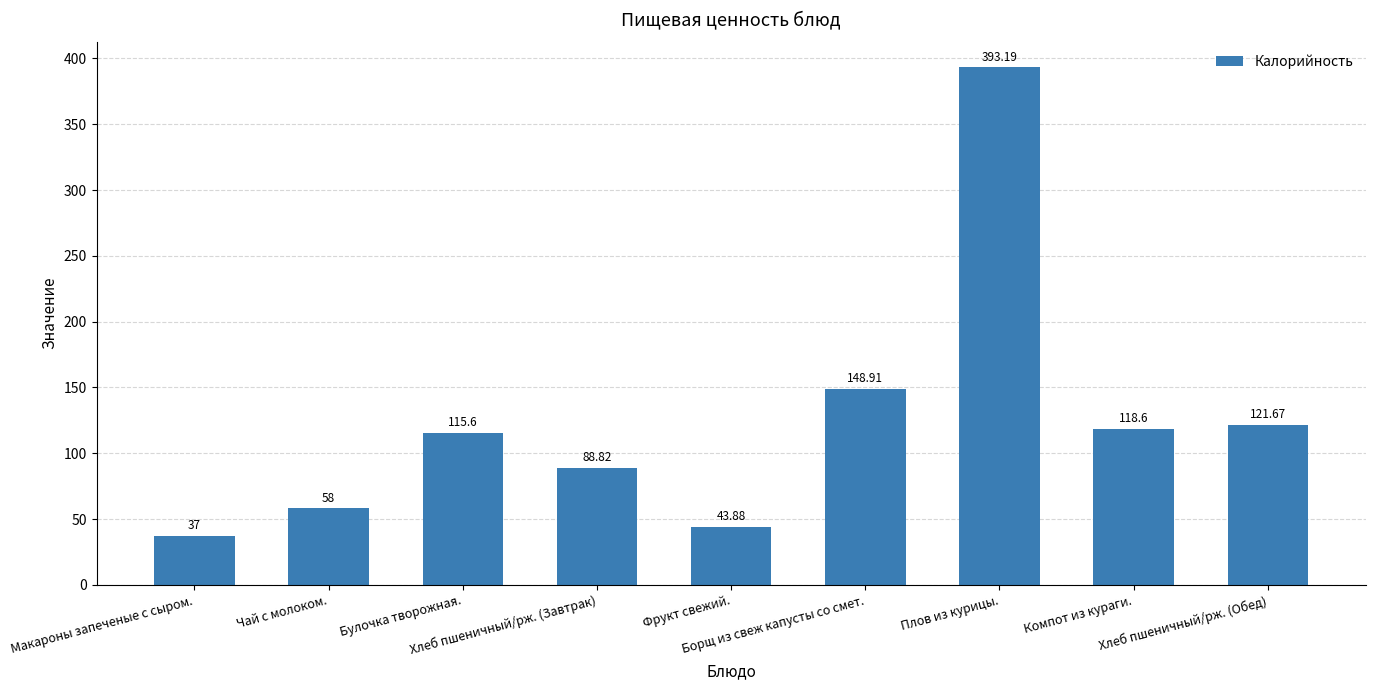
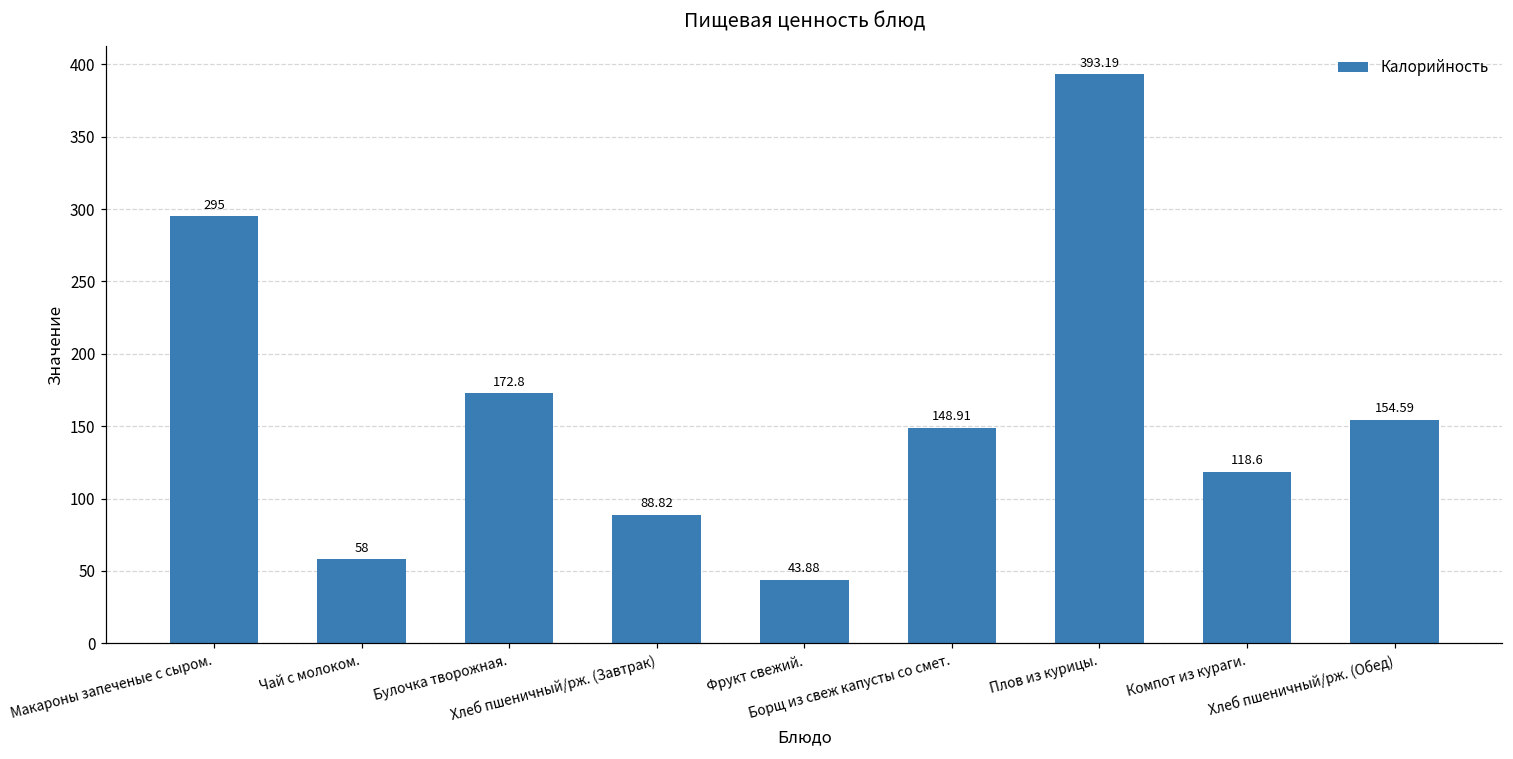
  {
-   "Макароны запеченые с сыром.": 37,
+   "Макароны запеченые с сыром.": 295,
    "Чай с молоком.": 58,
-   "Булочка творожная.": 115.6,
+   "Булочка творожная.": 172.8,
    "Хлеб пшеничный/рж. (Завтрак)": 88.82,
    "Фрукт свежий.": 43.88,
    "Борщ из свеж капусты со смет.": 148.91,
    "Плов из курицы.": 393.19,
    "Компот из кураги.": 118.6,
-   "Хлеб пшеничный/рж. (Обед)": 121.67
+   "Хлеб пшеничный/рж. (Обед)": 154.59
  }
